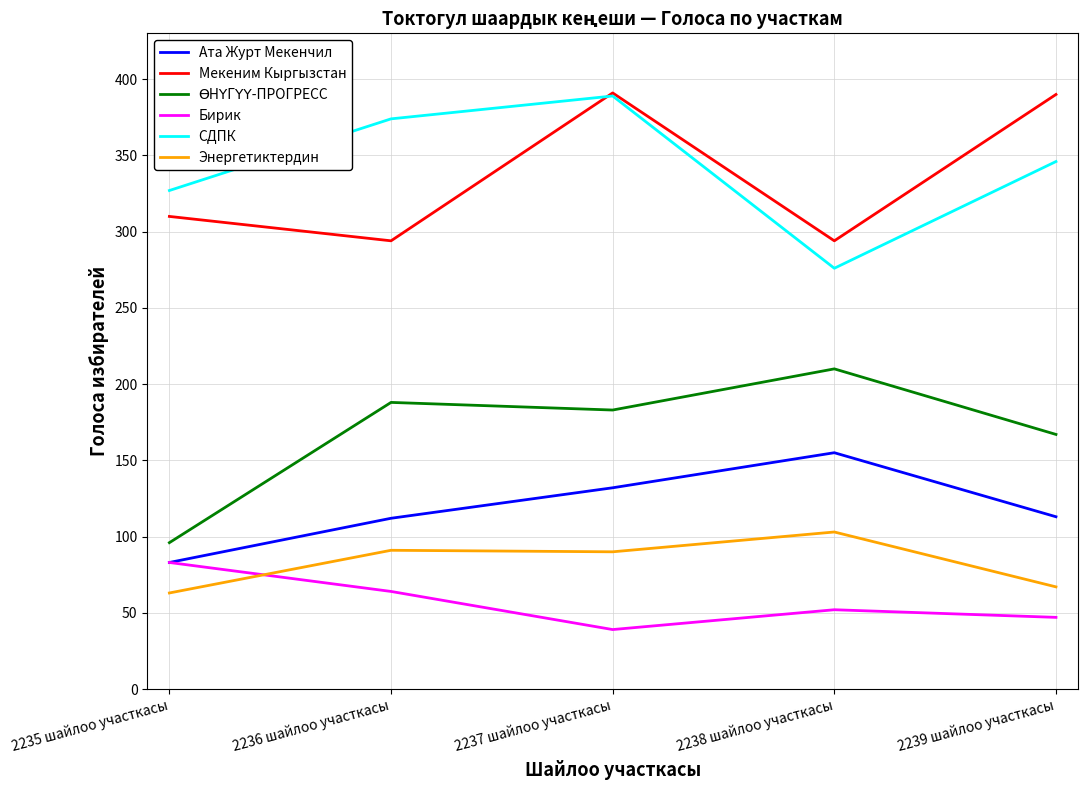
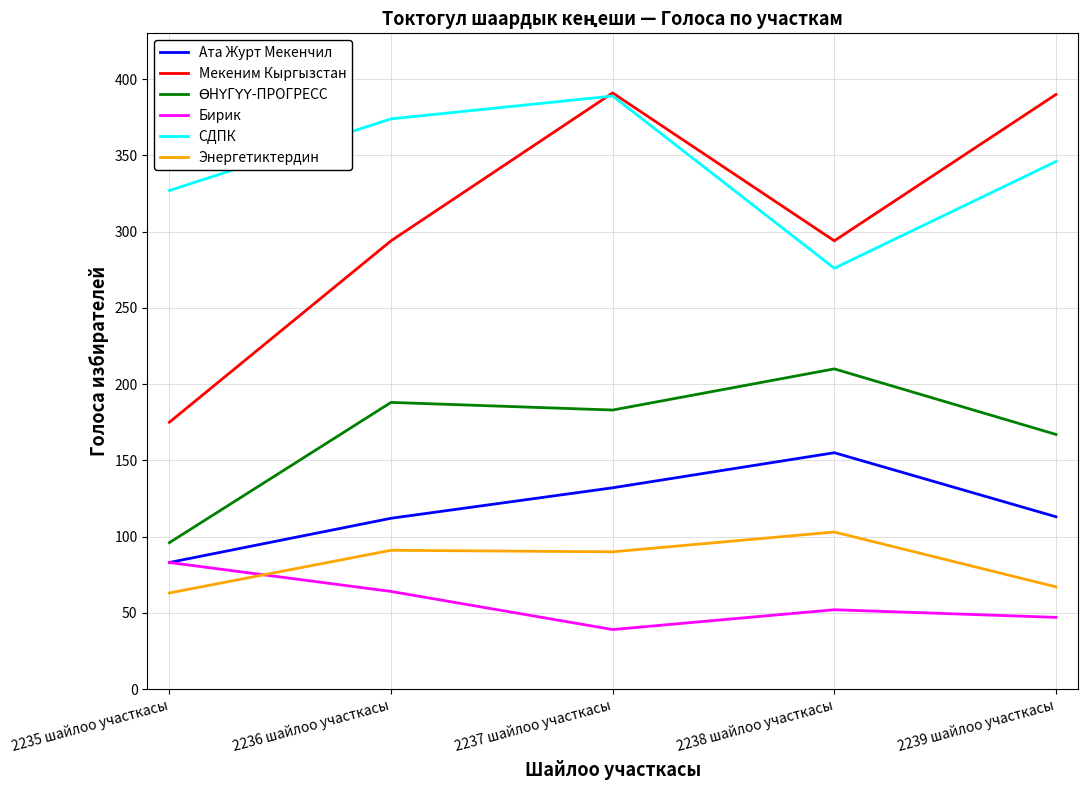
  {
    "Ата Журт Мекенчил": {
      "2236 шайлоо участкасы": 112,
      "2237 шайлоо участкасы": 132,
      "2238 шайлоо участкасы": 155,
      "2239 шайлоо участкасы": 113
    },
    "Мекеним Кыргызстан": {
-     "2235 шайлоо участкасы": 310,
+     "2235 шайлоо участкасы": 175,
      "2236 шайлоо участкасы": 294,
      "2237 шайлоо участкасы": 391,
      "2238 шайлоо участкасы": 294,
      "2239 шайлоо участкасы": 390
    },
    "ӨНҮГҮҮ-ПРОГРЕСС": {
      "2235 шайлоо участкасы": 96,
      "2236 шайлоо участкасы": 188,
      "2237 шайлоо участкасы": 183,
      "2238 шайлоо участкасы": 210,
      "2239 шайлоо участкасы": 167
    },
    "Бирик": {
      "2236 шайлоо участкасы": 64,
      "2237 шайлоо участкасы": 39,
      "2238 шайлоо участкасы": 52,
      "2239 шайлоо участкасы": 47
    },
    "СДПК": {
      "2235 шайлоо участкасы": 327,
      "2236 шайлоо участкасы": 374,
      "2237 шайлоо участкасы": 389,
      "2238 шайлоо участкасы": 276,
      "2239 шайлоо участкасы": 346
    },
    "Энергетиктердин": {
      "2235 шайлоо участкасы": 63,
      "2236 шайлоо участкасы": 91,
      "2237 шайлоо участкасы": 90,
      "2238 шайлоо участкасы": 103,
      "2239 шайлоо участкасы": 67
    }
  }
